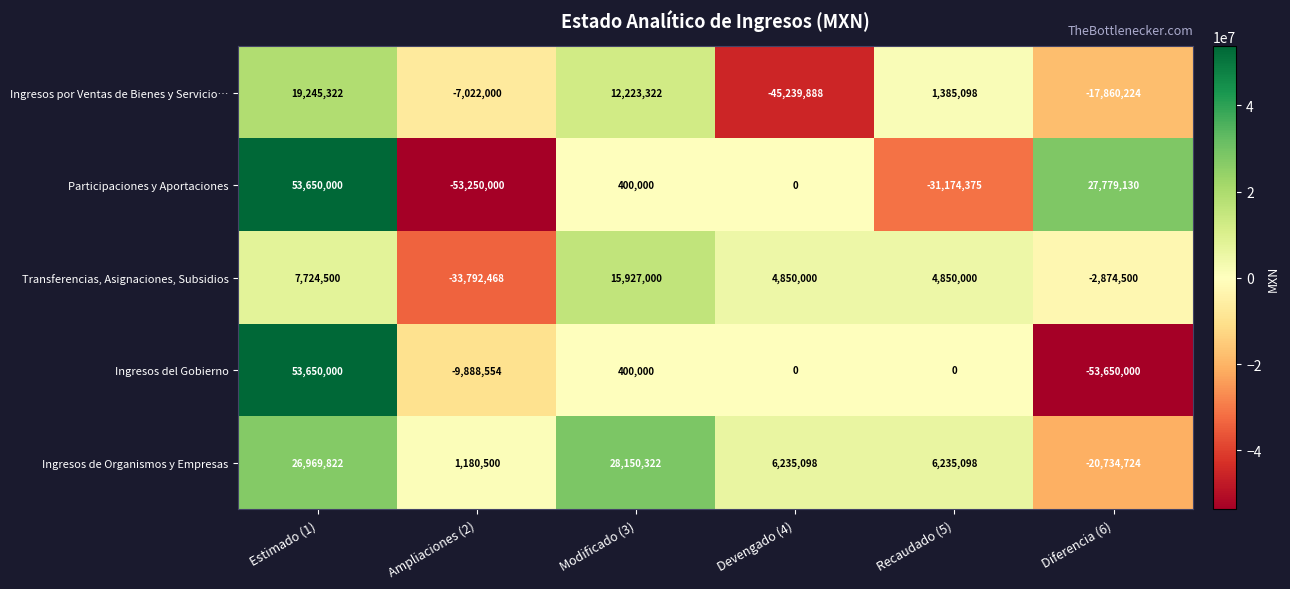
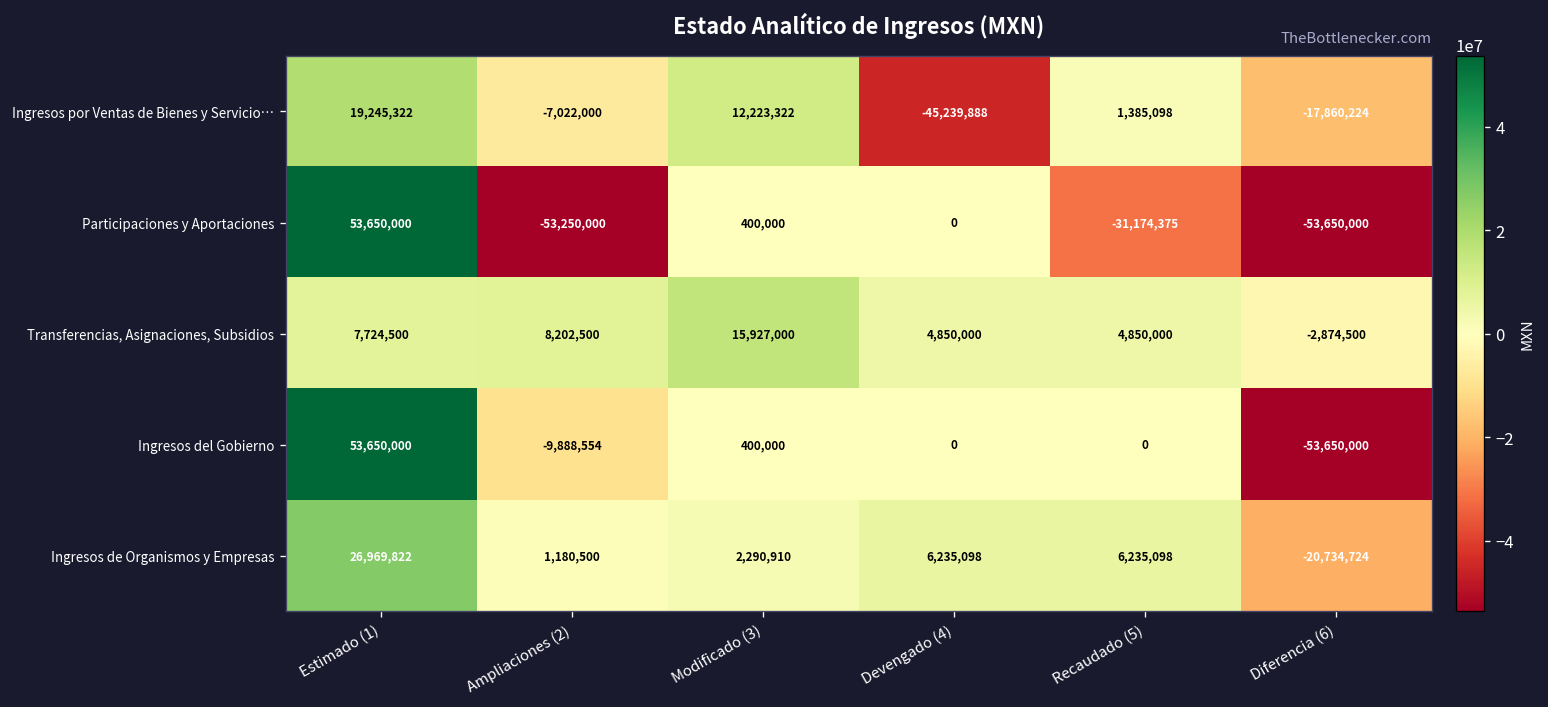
  {
    "Ingresos por Ventas de Bienes y Servicio…": {
      "Estimado (1)": "19,245,322",
      "Ampliaciones (2)": "-7,022,000",
      "Modificado (3)": "12,223,322",
      "Devengado (4)": "-45,239,888",
      "Recaudado (5)": "1,385,098",
      "Diferencia (6)": "-17,860,224"
    },
    "Participaciones y Aportaciones": {
      "Estimado (1)": "53,650,000",
      "Ampliaciones (2)": "-53,250,000",
      "Modificado (3)": "400,000",
      "Devengado (4)": "0",
      "Recaudado (5)": "-31,174,375",
-     "Diferencia (6)": "27,779,130"
+     "Diferencia (6)": "-53,650,000"
    },
    "Transferencias, Asignaciones, Subsidios": {
      "Estimado (1)": "7,724,500",
-     "Ampliaciones (2)": "-33,792,468",
+     "Ampliaciones (2)": "8,202,500",
      "Modificado (3)": "15,927,000",
      "Devengado (4)": "4,850,000",
      "Recaudado (5)": "4,850,000",
      "Diferencia (6)": "-2,874,500"
    },
    "Ingresos del Gobierno": {
      "Estimado (1)": "53,650,000",
      "Ampliaciones (2)": "-9,888,554",
      "Modificado (3)": "400,000",
      "Devengado (4)": "0",
      "Recaudado (5)": "0",
      "Diferencia (6)": "-53,650,000"
    },
    "Ingresos de Organismos y Empresas": {
      "Estimado (1)": "26,969,822",
      "Ampliaciones (2)": "1,180,500",
-     "Modificado (3)": "28,150,322",
+     "Modificado (3)": "2,290,910",
      "Devengado (4)": "6,235,098",
      "Recaudado (5)": "6,235,098",
      "Diferencia (6)": "-20,734,724"
    }
  }
